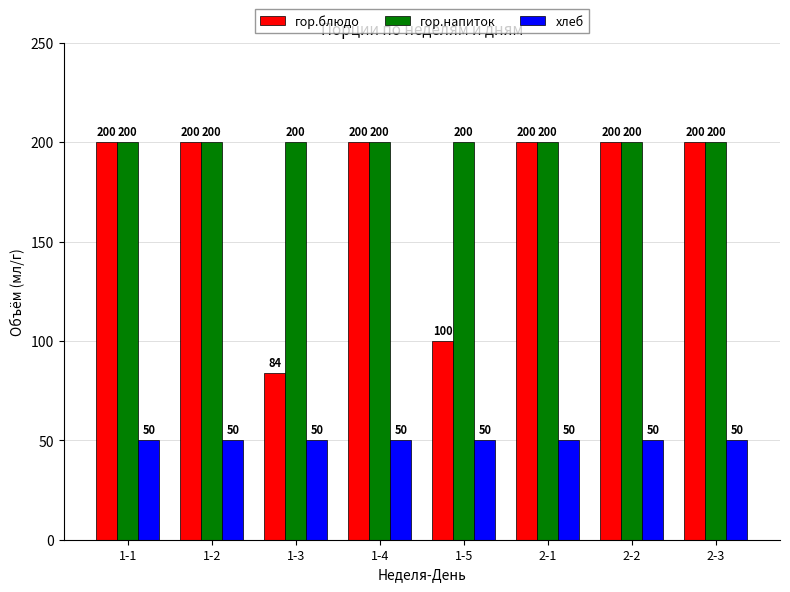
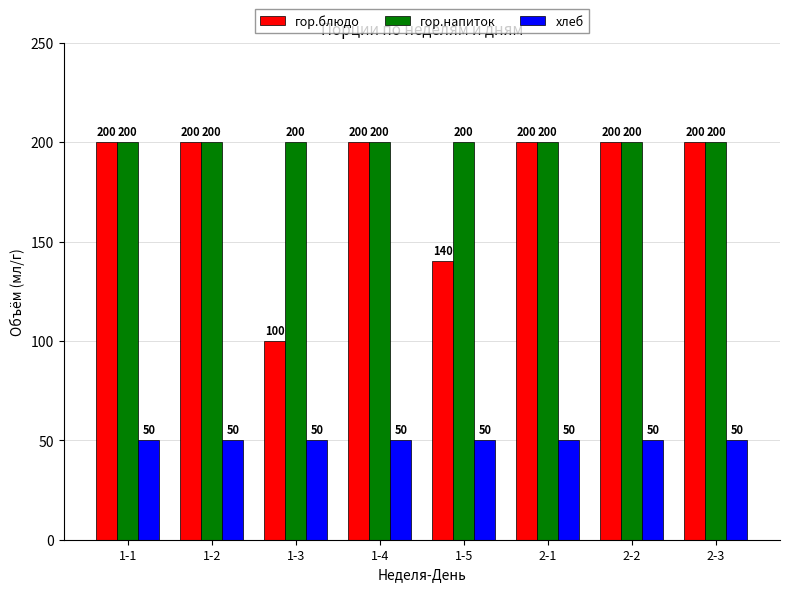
  {
    "гор.блюдо": {
      "1-1": 200,
      "1-2": 200,
-     "1-3": 84,
+     "1-3": 100,
      "1-4": 200,
-     "1-5": 100,
+     "1-5": 140,
      "2-1": 200,
      "2-2": 200,
      "2-3": 200
    },
    "гор.напиток": {
      "1-1": 200,
      "1-2": 200,
      "1-3": 200,
      "1-4": 200,
      "1-5": 200,
      "2-1": 200,
      "2-2": 200,
      "2-3": 200
    },
    "хлеб": {
      "1-1": 50,
      "1-2": 50,
      "1-3": 50,
      "1-4": 50,
      "1-5": 50,
      "2-1": 50,
      "2-2": 50,
      "2-3": 50
    }
  }
